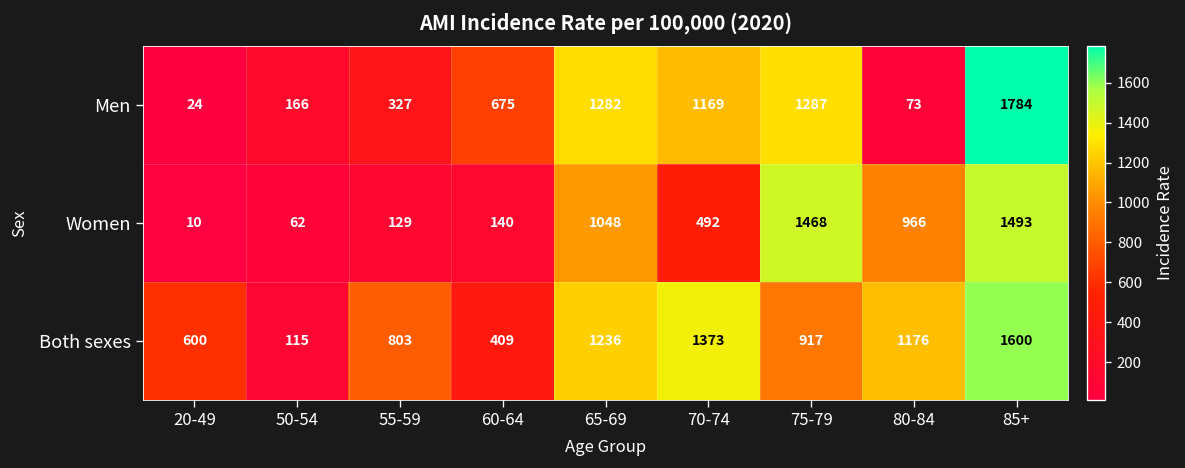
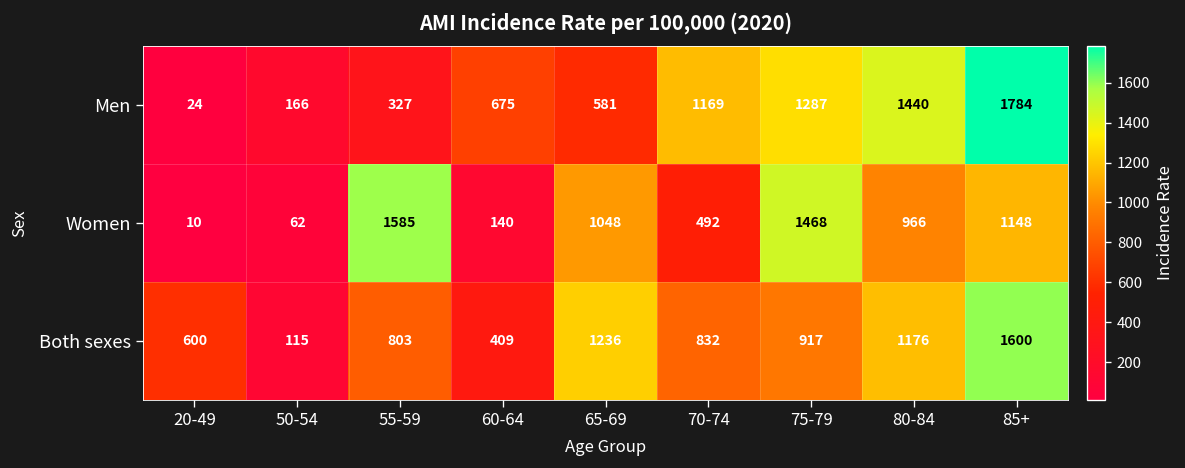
  {
    "Men": {
      "20-49": 24,
      "50-54": 166,
      "55-59": 327,
      "60-64": 675,
-     "65-69": 1282,
+     "65-69": 581,
      "70-74": 1169,
      "75-79": 1287,
-     "80-84": 73,
+     "80-84": 1440,
      "85+": 1784
    },
    "Women": {
      "20-49": 10,
      "50-54": 62,
-     "55-59": 129,
+     "55-59": 1585,
      "60-64": 140,
      "65-69": 1048,
      "70-74": 492,
      "75-79": 1468,
      "80-84": 966,
-     "85+": 1493
+     "85+": 1148
    },
    "Both sexes": {
      "20-49": 600,
      "50-54": 115,
      "55-59": 803,
      "60-64": 409,
      "65-69": 1236,
-     "70-74": 1373,
+     "70-74": 832,
      "75-79": 917,
      "80-84": 1176,
      "85+": 1600
    }
  }
